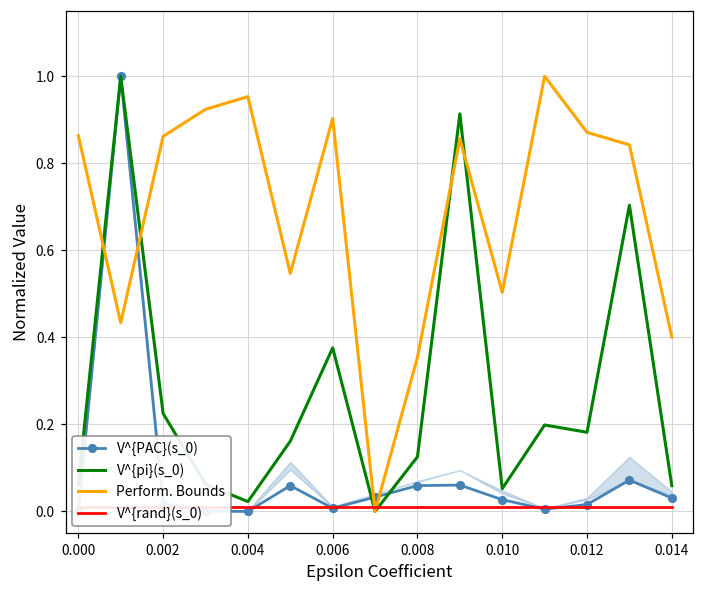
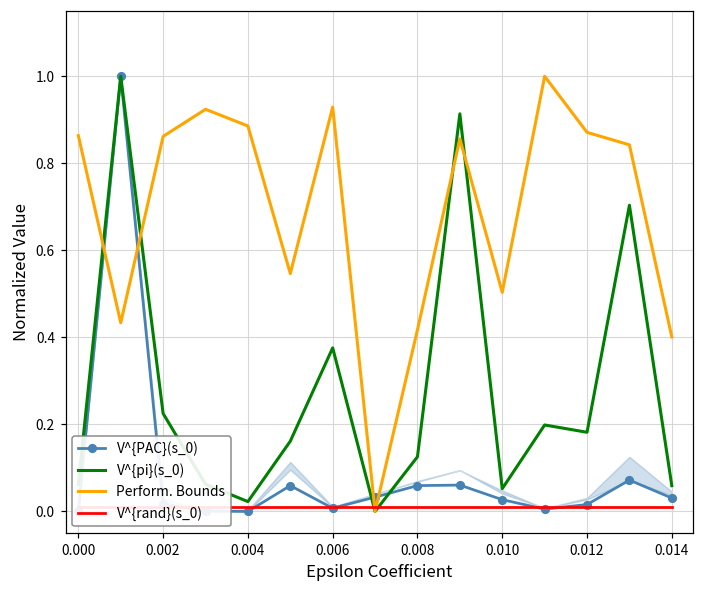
  {
    "V^{pi}(s_0)": {
      "0.002": 0.23,
      "0.004": 0.02,
      "0.006": 0.38,
      "0.008": 0.13,
      "0.012": 0.18,
      "0.014": 0.06
    },
    "Perform. Bounds": {
      "0.000": 0.86,
      "0.002": 0.86,
-     "0.004": 0.95,
-     "0.006": 0.90,
-     "0.008": 0.35,
+     "0.004": 0.89,
+     "0.006": 0.93,
+     "0.008": 0.42,
      "0.010": 0.50,
      "0.012": 0.87,
      "0.014": 0.40
    },
    "V^{rand}(s_0)": {
      "0.004": 0.01,
      "0.008": 0.01,
      "0.010": 0.01,
      "0.014": 0.01
    }
  }
